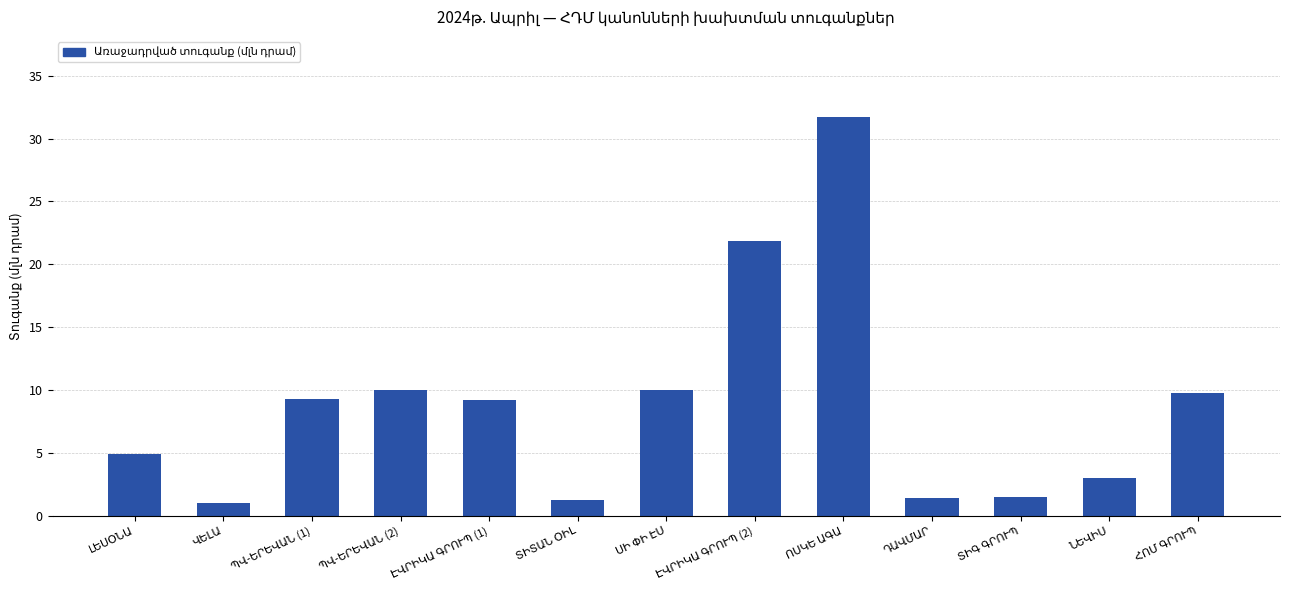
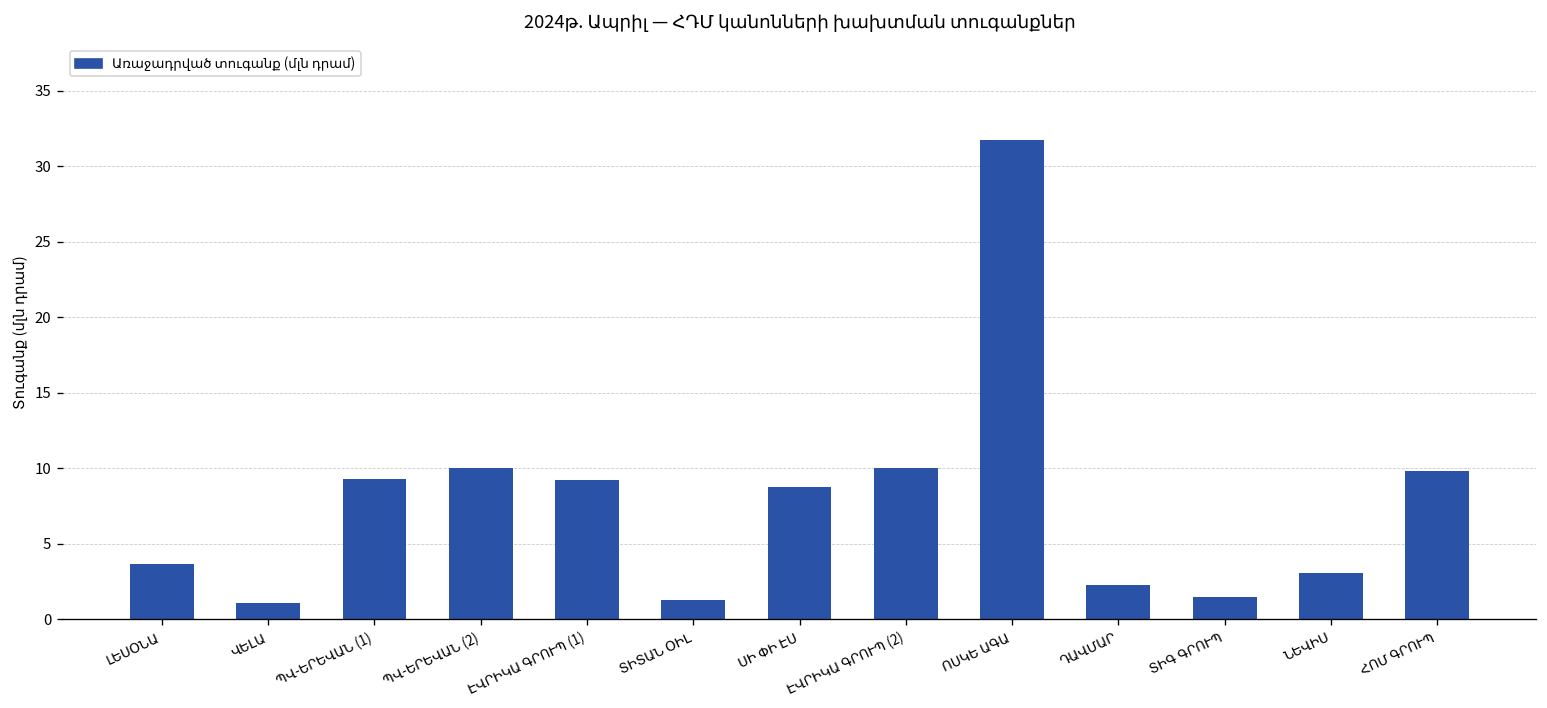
  {
-   "ԼԵՍՕՆԱ": 4.9,
+   "ԼԵՍՕՆԱ": 3.7,
    "ՎԵԼԱ": 1.1,
    "ՊՎ-ԵՐԵՎԱՆ (1)": 9.3,
    "ՊՎ-ԵՐԵՎԱՆ (2)": 10.0,
    "ԷՎՐԻԿԱ ԳՐՈՒՊ (1)": 9.2,
    "ՏԻՏԱՆ ՕԻԼ": 1.3,
-   "ՍԻ ՓԻ ԷՍ": 10.0,
-   "ԷՎՐԻԿԱ ԳՐՈՒՊ (2)": 21.8,
+   "ՍԻ ՓԻ ԷՍ": 8.7,
+   "ԷՎՐԻԿԱ ԳՐՈՒՊ (2)": 10.0,
    "ՈՍԿԵ ԱԳԱ": 31.7,
-   "ԴԱՎՄԱՐ": 1.4,
+   "ԴԱՎՄԱՐ": 2.2,
    "ՏԻԳ ԳՐՈՒՊ": 1.5,
    "ՆԵՎԻՍ": 3.0,
    "ՀՈՄ ԳՐՈՒՊ": 9.8
  }
